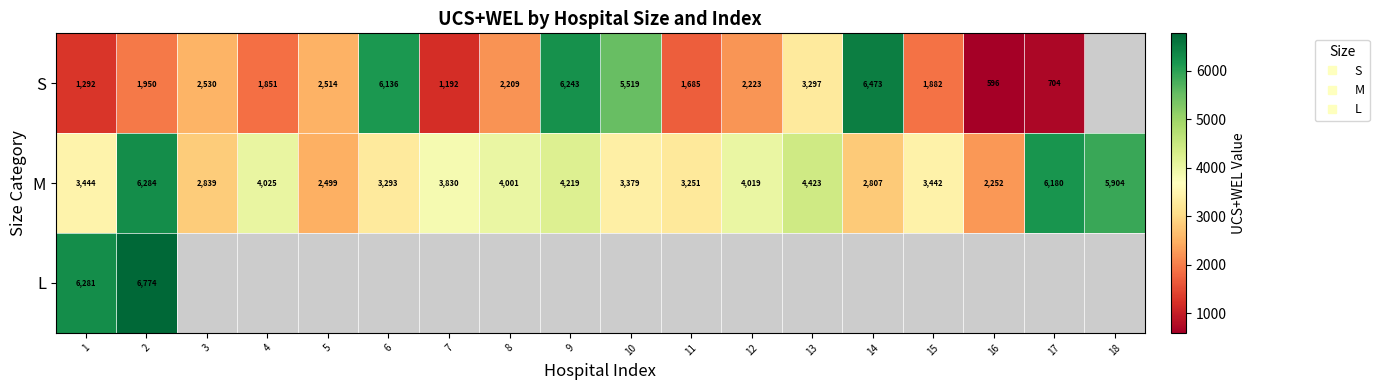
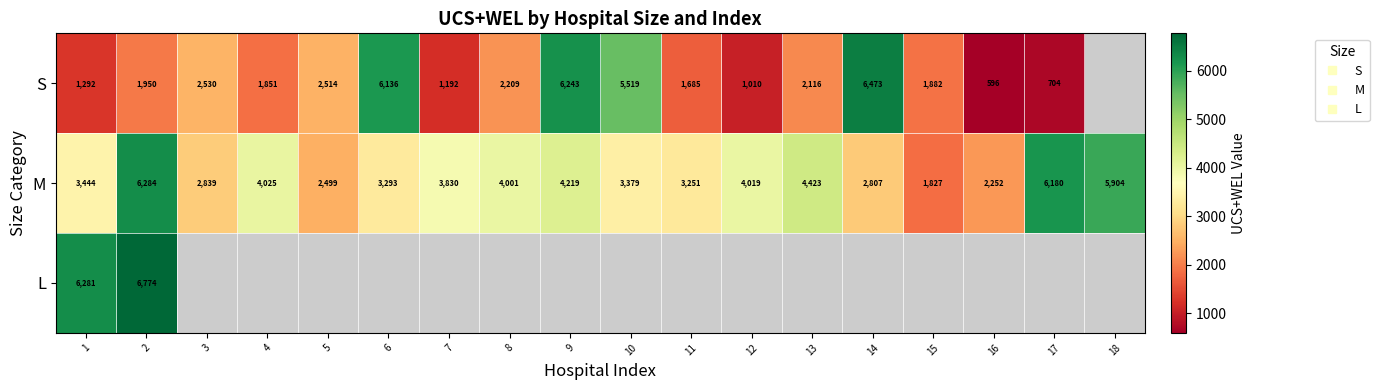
  {
    "S": {
      "1": "1,292",
      "2": "1,950",
      "3": "2,530",
      "4": "1,851",
      "5": "2,514",
      "6": "6,136",
      "7": "1,192",
      "8": "2,209",
      "9": "6,243",
      "10": "5,519",
      "11": "1,685",
-     "12": "2,223",
-     "13": "3,297",
+     "12": "1,010",
+     "13": "2,116",
      "14": "6,473",
      "15": "1,882",
      "16": "596",
      "17": "704"
    },
    "M": {
      "1": "3,444",
      "2": "6,284",
      "3": "2,839",
      "4": "4,025",
      "5": "2,499",
      "6": "3,293",
      "7": "3,830",
      "8": "4,001",
      "9": "4,219",
      "10": "3,379",
      "11": "3,251",
      "12": "4,019",
      "13": "4,423",
      "14": "2,807",
-     "15": "3,442",
+     "15": "1,827",
      "16": "2,252",
      "17": "6,180",
      "18": "5,904"
    },
    "L": {
      "1": "6,281",
      "2": "6,774"
    }
  }
